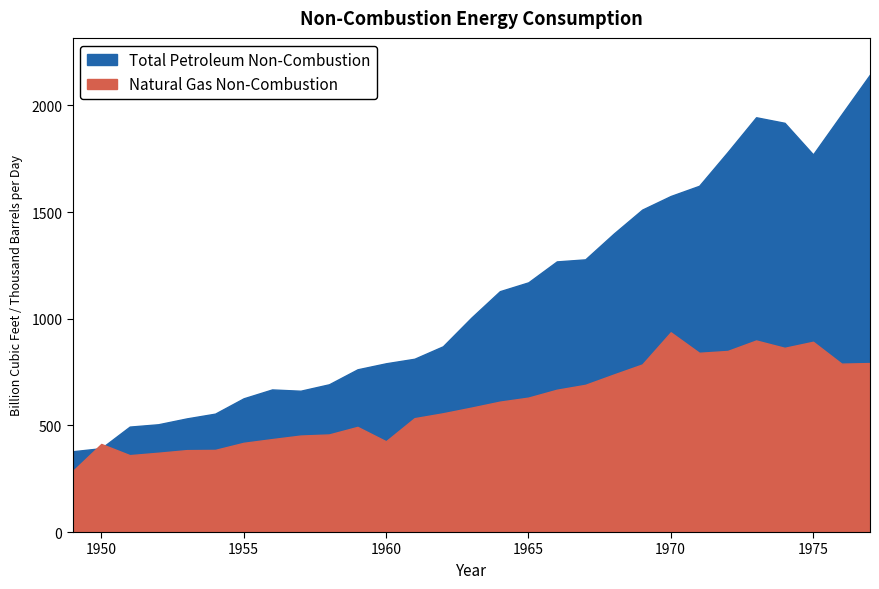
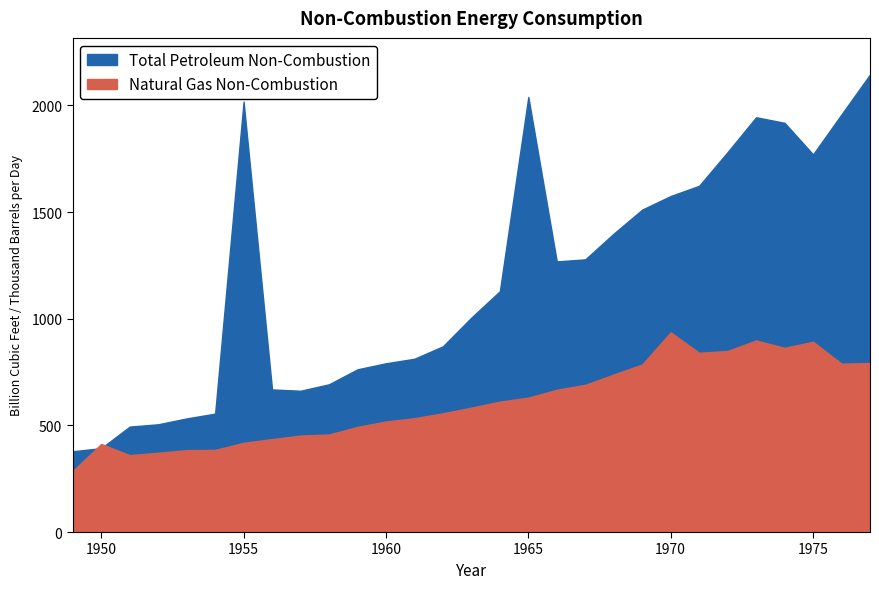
  {
    "Total Petroleum Non-Combustion": {
      "1950": 390,
-     "1955": 630,
+     "1955": 2020,
      "1960": 790,
-     "1965": 1170,
+     "1965": 2040,
      "1970": 1580,
      "1975": 1770
    },
    "Natural Gas Non-Combustion": {
      "1950": 410,
      "1955": 420,
-     "1960": 430,
+     "1960": 520,
      "1965": 630,
      "1970": 940,
      "1975": 890
    }
  }
